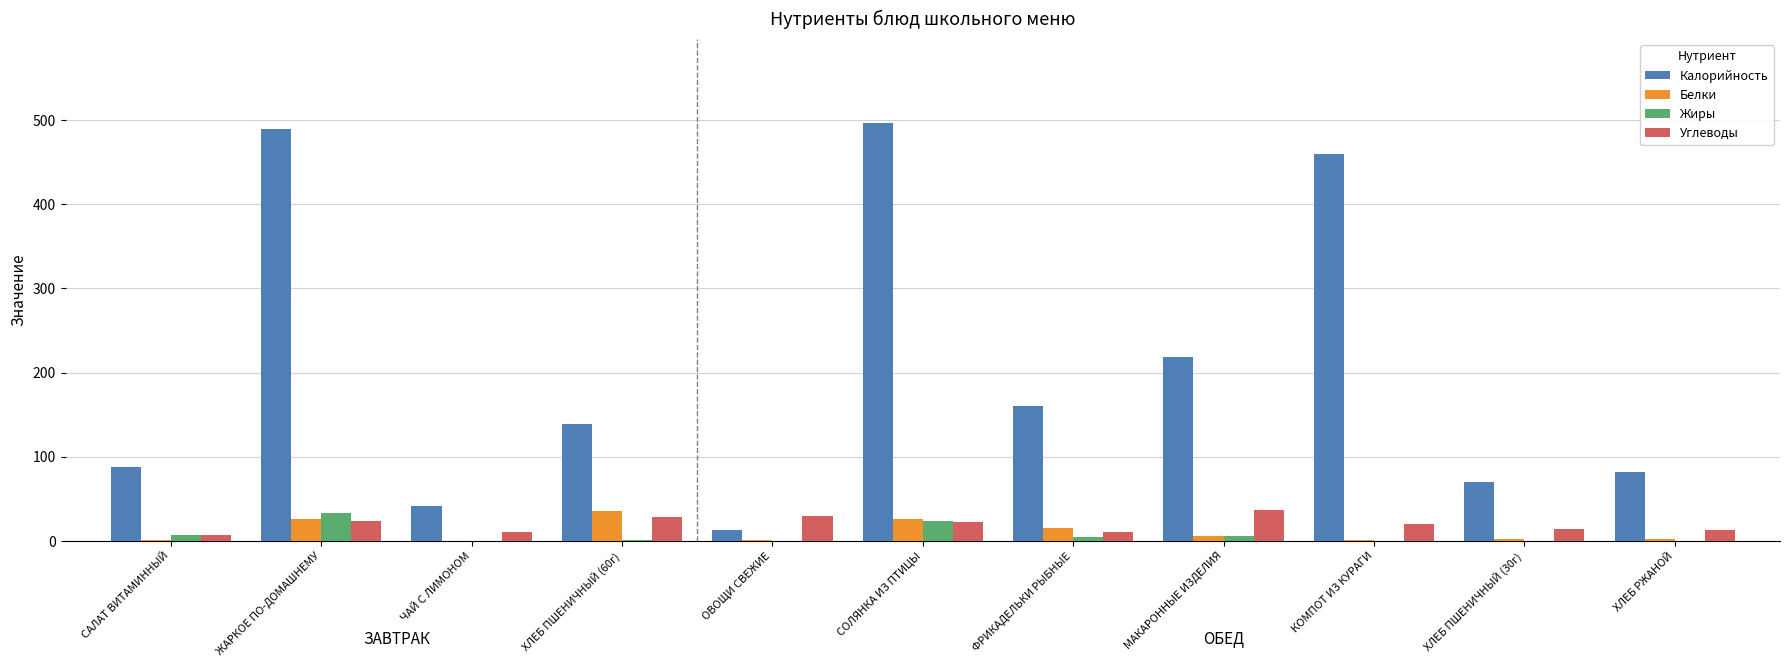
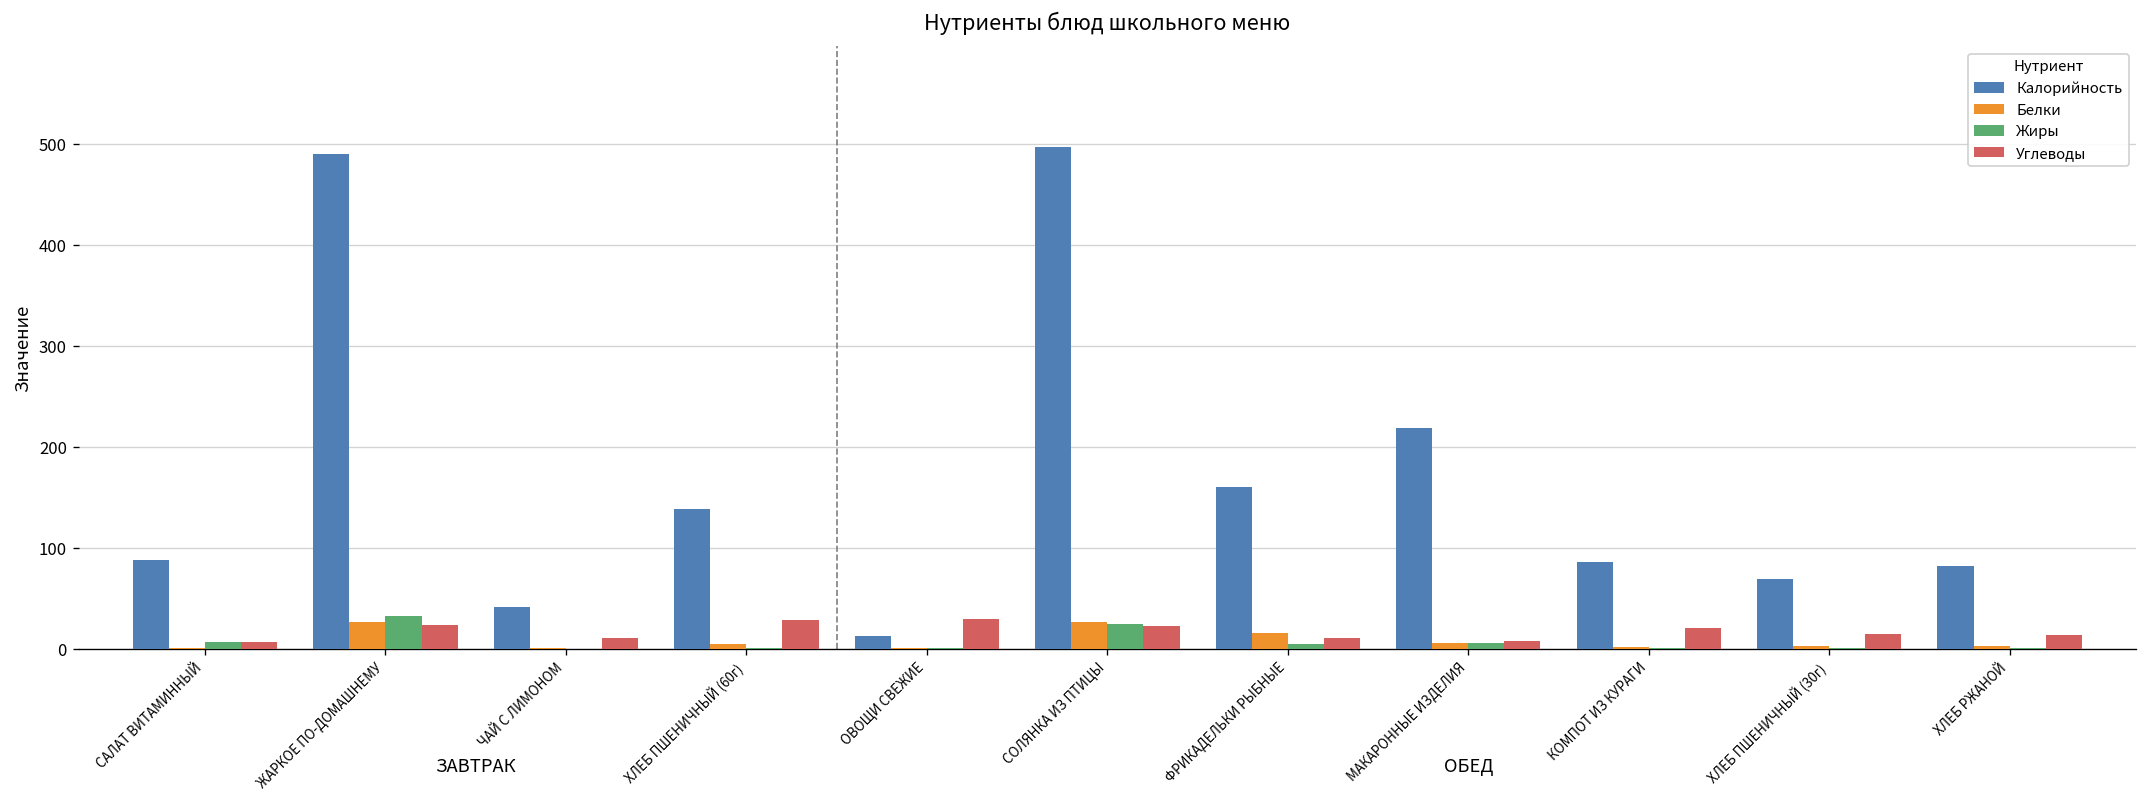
  {
    "Калорийность": {
      "САЛАТ ВИТАМИННЫЙ": 90,
      "ЖАРКОЕ ПО-ДОМАШНЕМУ": 490,
      "ЧАЙ С ЛИМОНОМ": 40,
      "ХЛЕБ ПШЕНИЧНЫЙ (60г)": 140,
      "ОВОЩИ СВЕЖИЕ": 10,
      "СОЛЯНКА ИЗ ПТИЦЫ": 500,
      "ФРИКАДЕЛЬКИ РЫБНЫЕ": 160,
      "МАКАРОННЫЕ ИЗДЕЛИЯ": 220,
-     "КОМПОТ ИЗ КУРАГИ": 460,
+     "КОМПОТ ИЗ КУРАГИ": 90,
      "ХЛЕБ ПШЕНИЧНЫЙ (30г)": 70,
      "ХЛЕБ РЖАНОЙ": 80
    },
    "Белки": {
      "ЖАРКОЕ ПО-ДОМАШНЕМУ": 30,
-     "ХЛЕБ ПШЕНИЧНЫЙ (60г)": 30,
+     "ХЛЕБ ПШЕНИЧНЫЙ (60г)": 0,
      "СОЛЯНКА ИЗ ПТИЦЫ": 30,
      "ФРИКАДЕЛЬКИ РЫБНЫЕ": 20,
      "МАКАРОННЫЕ ИЗДЕЛИЯ": 10
    },
    "Жиры": {
      "САЛАТ ВИТАМИННЫЙ": 10,
      "ЖАРКОЕ ПО-ДОМАШНЕМУ": 30,
      "СОЛЯНКА ИЗ ПТИЦЫ": 20,
      "ФРИКАДЕЛЬКИ РЫБНЫЕ": 0,
      "МАКАРОННЫЕ ИЗДЕЛИЯ": 10
    },
    "Углеводы": {
      "САЛАТ ВИТАМИННЫЙ": 10,
      "ЖАРКОЕ ПО-ДОМАШНЕМУ": 20,
      "ЧАЙ С ЛИМОНОМ": 10,
      "ХЛЕБ ПШЕНИЧНЫЙ (60г)": 30,
      "ОВОЩИ СВЕЖИЕ": 30,
      "СОЛЯНКА ИЗ ПТИЦЫ": 20,
      "ФРИКАДЕЛЬКИ РЫБНЫЕ": 10,
-     "МАКАРОННЫЕ ИЗДЕЛИЯ": 40,
+     "МАКАРОННЫЕ ИЗДЕЛИЯ": 10,
      "КОМПОТ ИЗ КУРАГИ": 20,
      "ХЛЕБ ПШЕНИЧНЫЙ (30г)": 10,
      "ХЛЕБ РЖАНОЙ": 10
    }
  }
